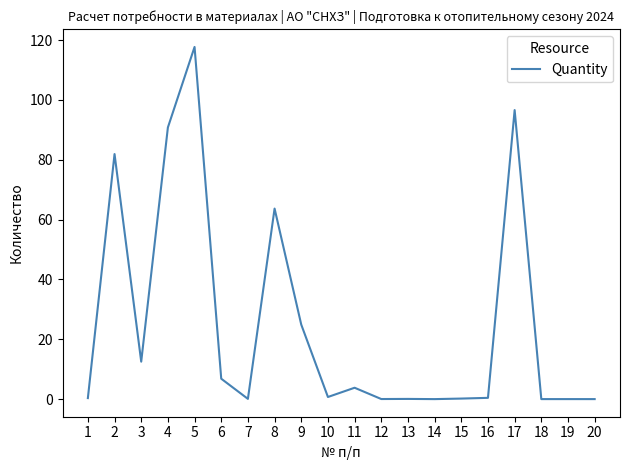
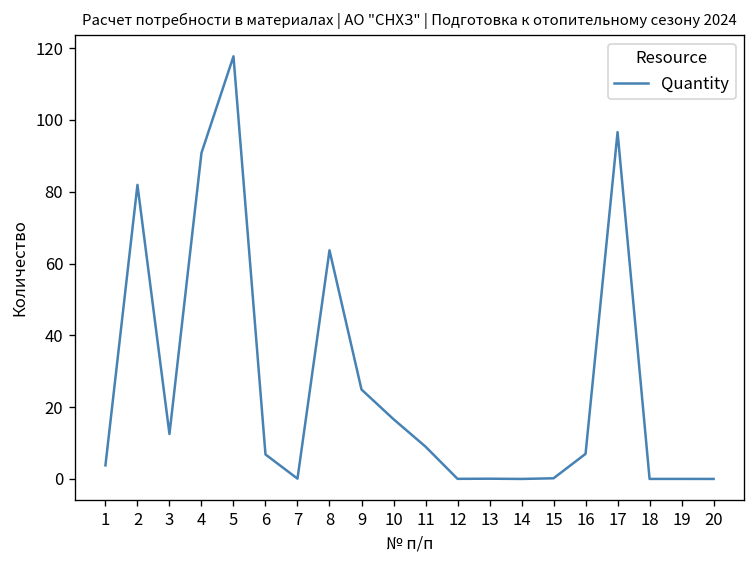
  {
-   "1": 0,
+   "1": 4,
    "2": 82,
    "3": 13,
    "4": 91,
    "5": 118,
    "6": 7,
    "7": 0,
    "8": 64,
    "9": 25,
-   "10": 1,
-   "11": 4,
+   "10": 17,
+   "11": 9,
    "12": 0,
    "13": 0,
    "14": 0,
    "15": 0,
-   "16": 0,
+   "16": 7,
    "17": 97,
    "18": 0,
    "19": 0,
    "20": 0
  }
